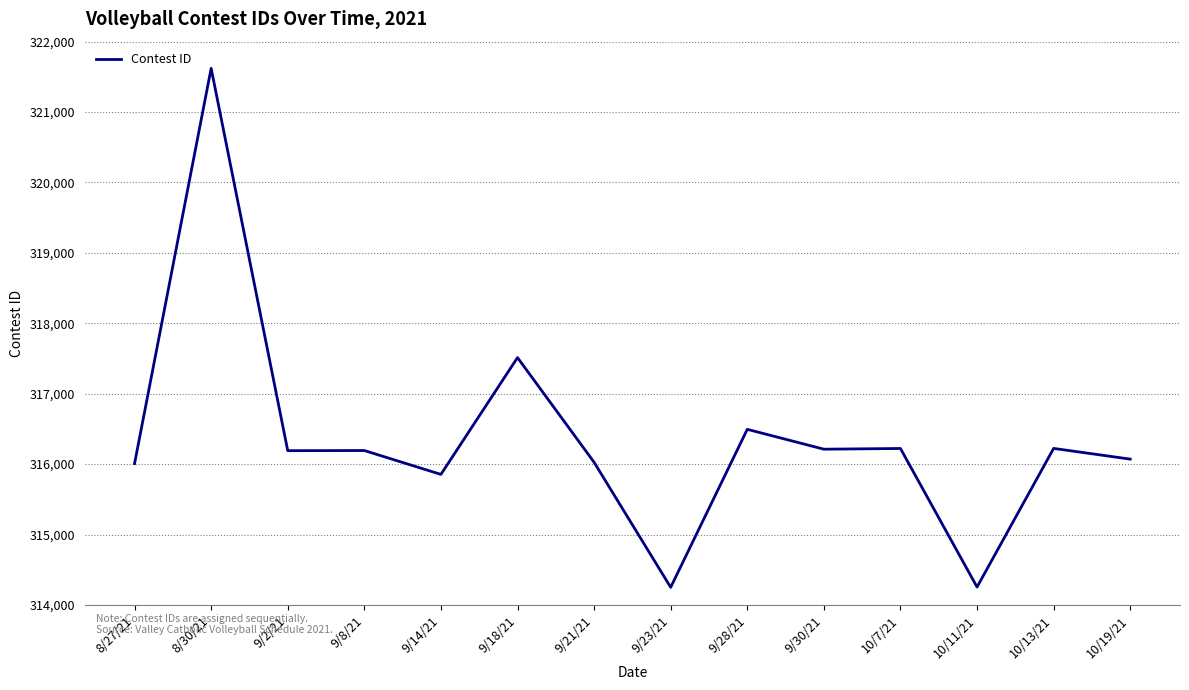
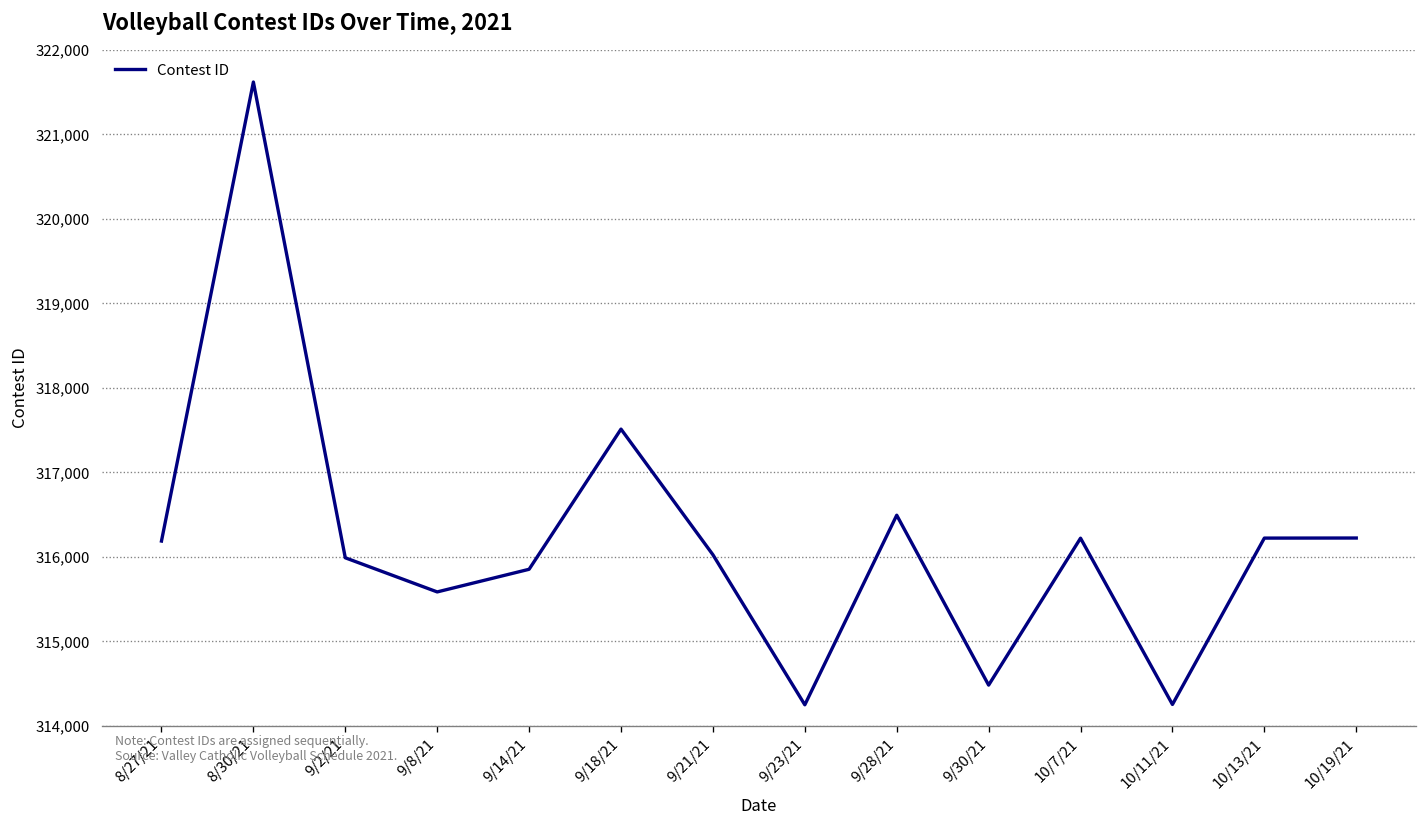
  {
-   "8/27/21": "316,000",
+   "8/27/21": "316,200",
    "8/30/21": "321,600",
-   "9/2/21": "316,200",
-   "9/8/21": "316,200",
+   "9/2/21": "316,000",
+   "9/8/21": "315,600",
    "9/14/21": "315,900",
    "9/18/21": "317,500",
    "9/21/21": "316,000",
    "9/23/21": "314,300",
    "9/28/21": "316,500",
-   "9/30/21": "316,200",
+   "9/30/21": "314,500",
    "10/7/21": "316,200",
    "10/11/21": "314,300",
    "10/13/21": "316,200",
-   "10/19/21": "316,100"
+   "10/19/21": "316,200"
  }
